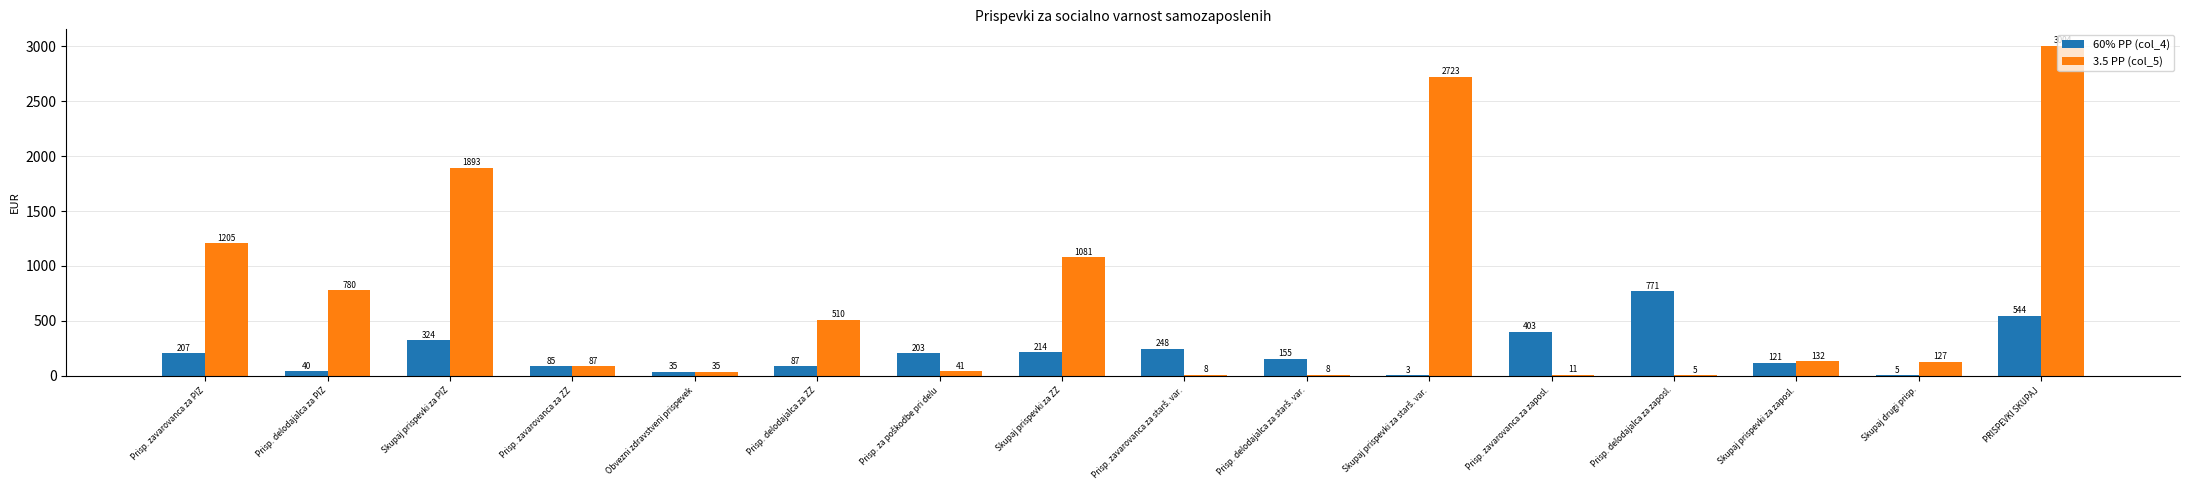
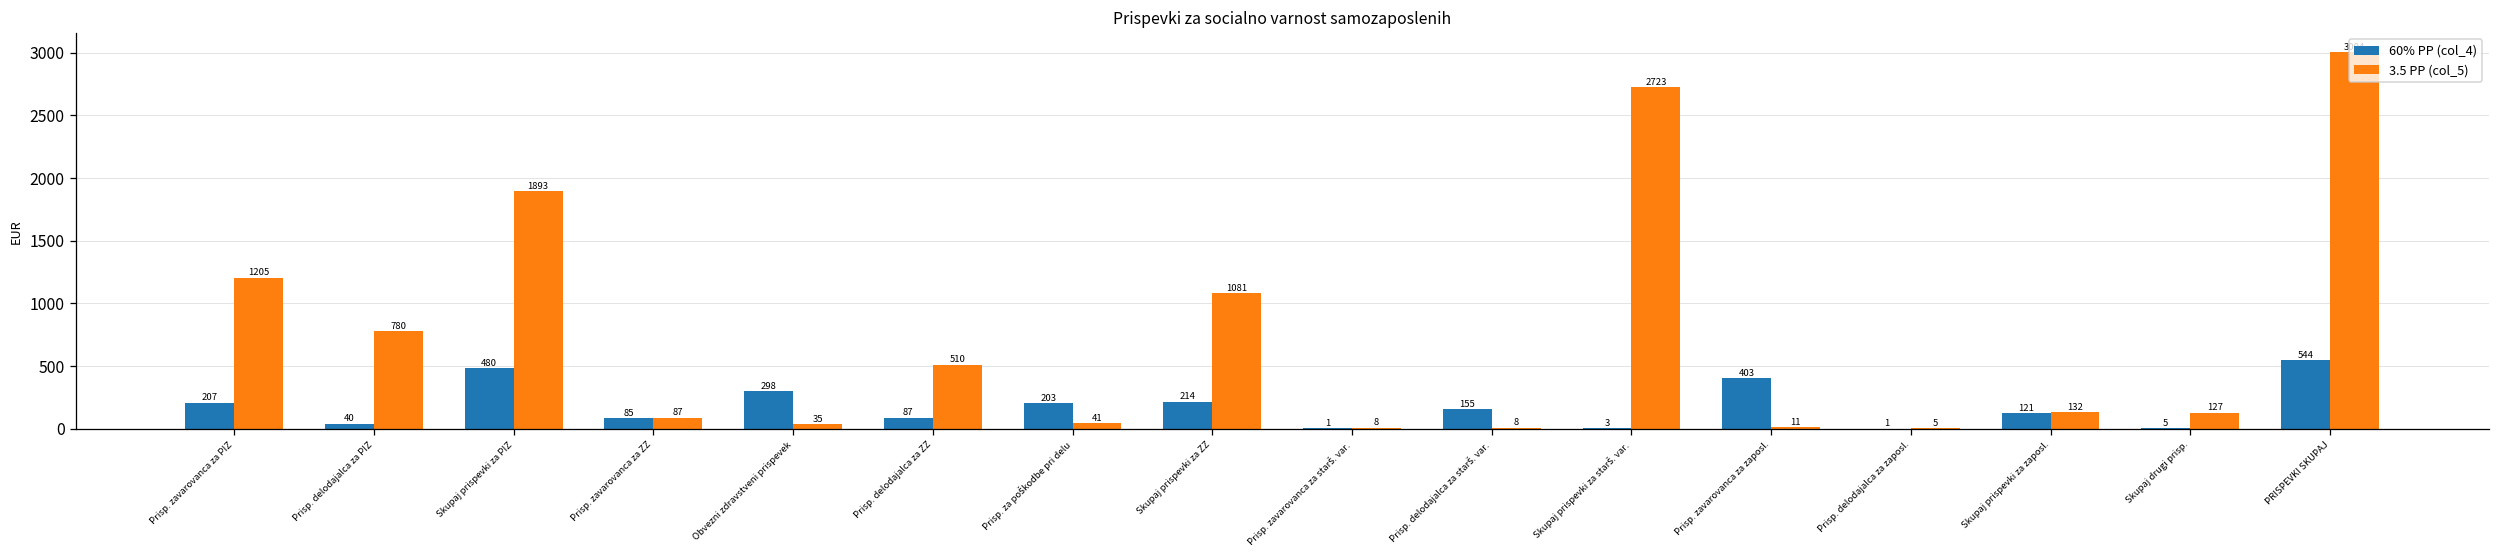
  {
    "60% PP (col_4)": {
      "Prisp. zavarovanca za PIZ": 207,
      "Prisp. delodajalca za PIZ": 40,
-     "Skupaj prispevki za PIZ": 324,
+     "Skupaj prispevki za PIZ": 480,
      "Prisp. zavarovanca za ZZ": 85,
-     "Obvezni zdravstveni prispevek": 35,
+     "Obvezni zdravstveni prispevek": 298,
      "Prisp. delodajalca za ZZ": 87,
      "Prisp. za poškodbe pri delu": 203,
      "Skupaj prispevki za ZZ": 214,
-     "Prisp. zavarovanca za starš. var.": 248,
+     "Prisp. zavarovanca za starš. var.": 1,
      "Prisp. delodajalca za starš. var.": 155,
      "Skupaj prispevki za starš. var.": 3,
      "Prisp. zavarovanca za zaposl.": 403,
-     "Prisp. delodajalca za zaposl.": 771,
+     "Prisp. delodajalca za zaposl.": 1,
      "Skupaj prispevki za zaposl.": 121,
      "Skupaj drugi prisp.": 5,
      "PRISPEVKI SKUPAJ": 544
    },
    "3.5 PP (col_5)": {
      "Prisp. zavarovanca za PIZ": 1205,
      "Prisp. delodajalca za PIZ": 780,
      "Skupaj prispevki za PIZ": 1893,
      "Prisp. zavarovanca za ZZ": 87,
      "Obvezni zdravstveni prispevek": 35,
      "Prisp. delodajalca za ZZ": 510,
      "Prisp. za poškodbe pri delu": 41,
      "Skupaj prispevki za ZZ": 1081,
      "Prisp. zavarovanca za starš. var.": 8,
      "Prisp. delodajalca za starš. var.": 8,
      "Skupaj prispevki za starš. var.": 2723,
      "Prisp. zavarovanca za zaposl.": 11,
      "Prisp. delodajalca za zaposl.": 5,
      "Skupaj prispevki za zaposl.": 132,
      "Skupaj drugi prisp.": 127
    }
  }
